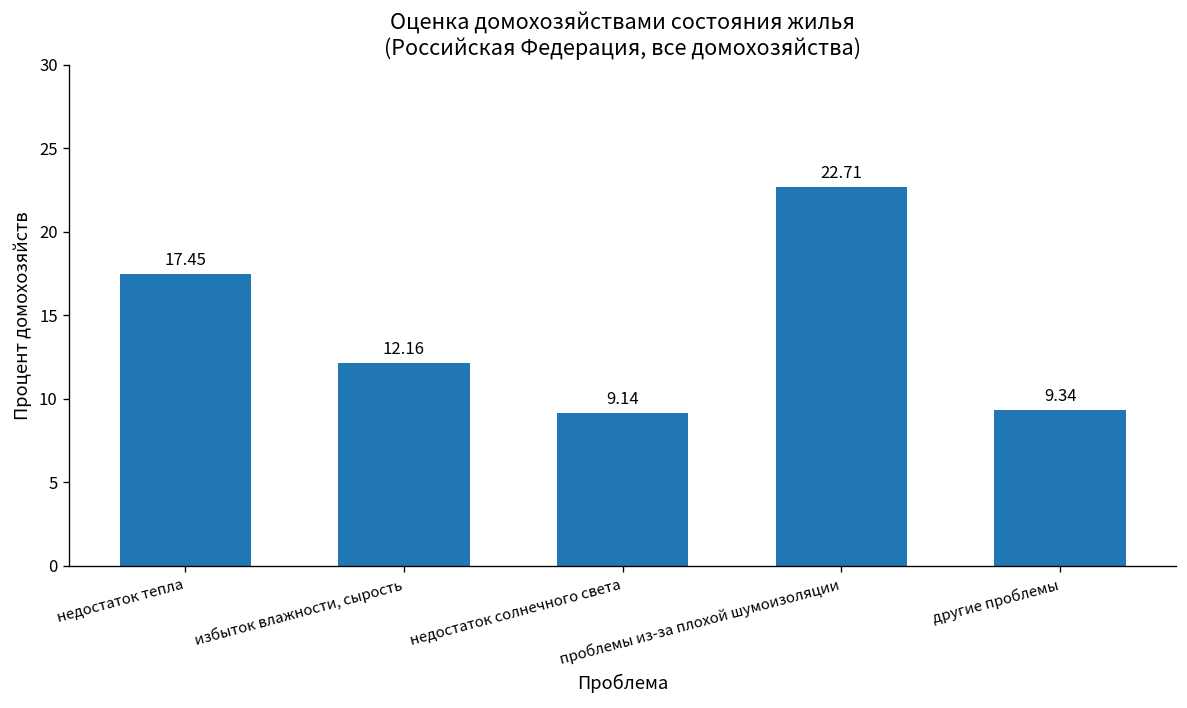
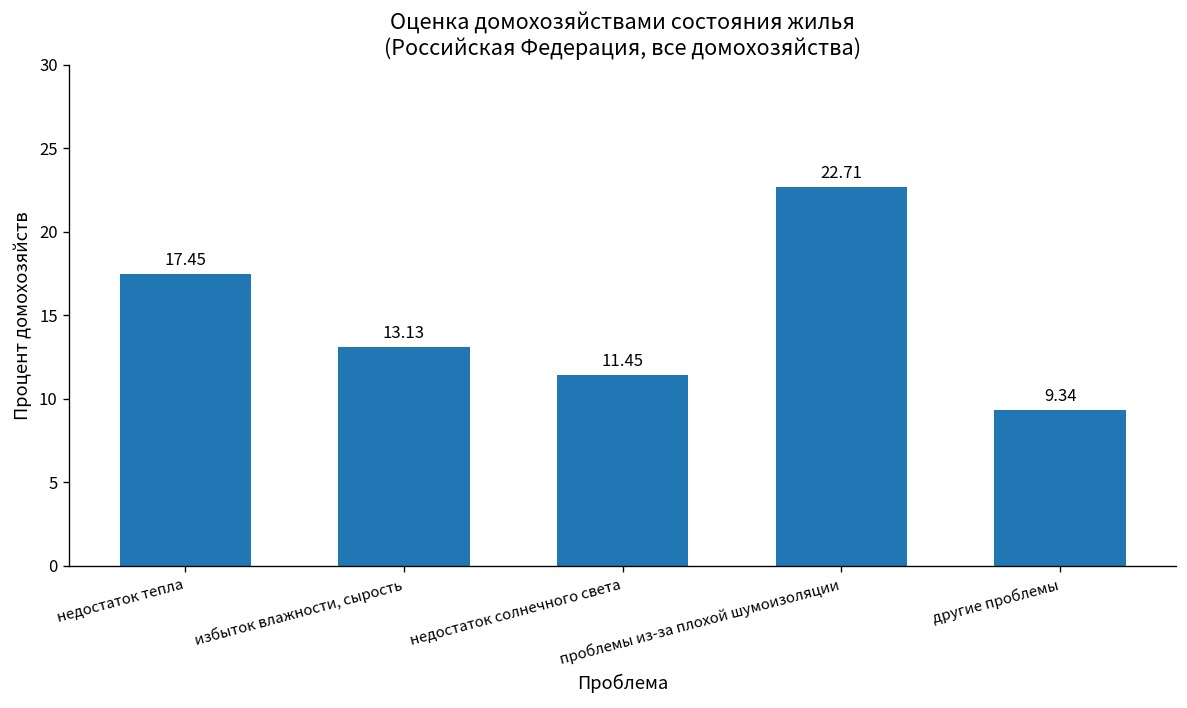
  {
    "недостаток тепла": 17.45,
-   "избыток влажности, сырость": 12.16,
-   "недостаток солнечного света": 9.14,
+   "избыток влажности, сырость": 13.13,
+   "недостаток солнечного света": 11.45,
    "проблемы из-за плохой шумоизоляции": 22.71,
    "другие проблемы": 9.34
  }
